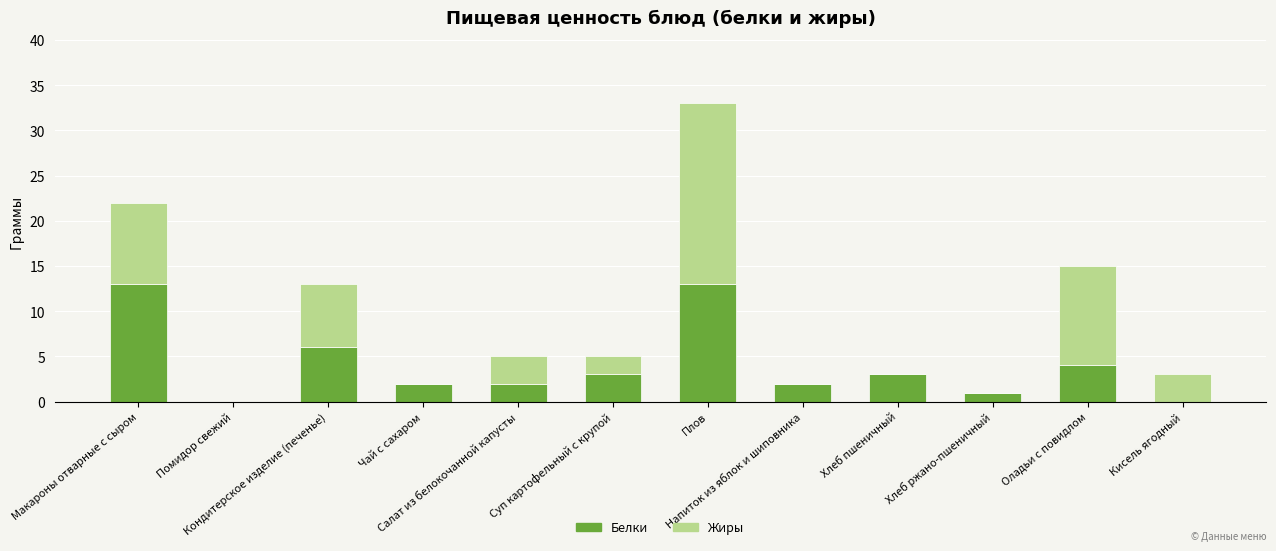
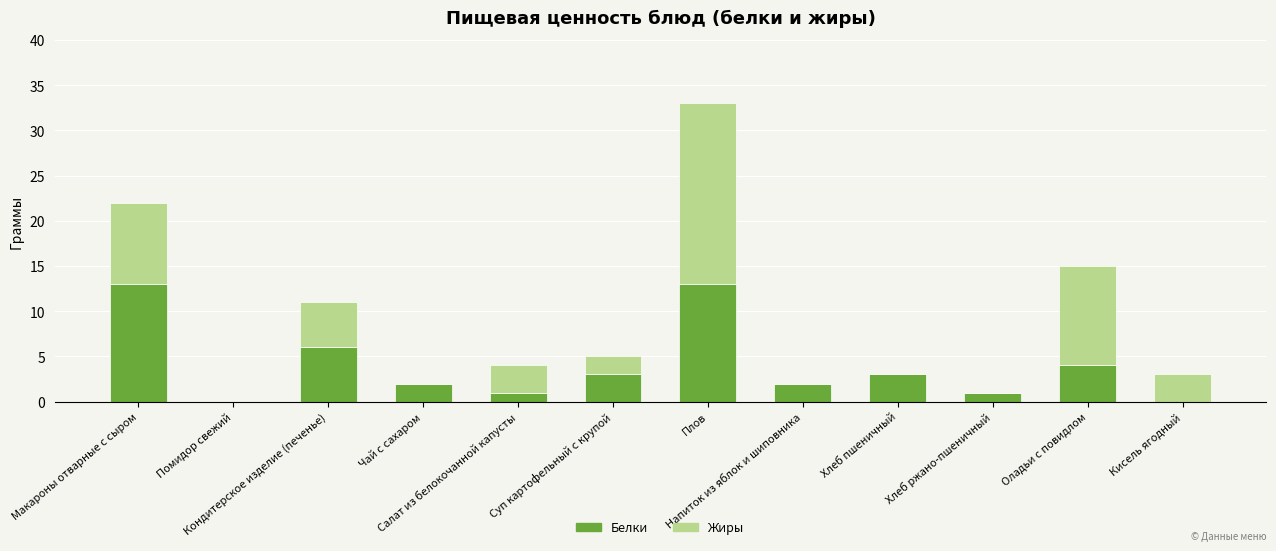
  {
    "Белки": {
      "Макароны отварные с сыром": 13,
      "Помидор свежий": 0,
      "Кондитерское изделие (печенье)": 6,
      "Чай с сахаром": 2,
-     "Салат из белокочанной капусты": 2,
+     "Салат из белокочанной капусты": 1,
      "Суп картофельный с крупой": 3,
      "Плов": 13,
      "Напиток из яблок и шиповника": 2,
      "Хлеб пшеничный": 3,
      "Хлеб ржано-пшеничный": 1,
      "Оладьи с повидлом": 4,
      "Кисель ягодный": 0
    },
    "Жиры": {
      "Макароны отварные с сыром": 9,
      "Помидор свежий": 0,
-     "Кондитерское изделие (печенье)": 7,
+     "Кондитерское изделие (печенье)": 5,
      "Чай с сахаром": 0,
      "Салат из белокочанной капусты": 3,
      "Суп картофельный с крупой": 2,
      "Плов": 20,
      "Напиток из яблок и шиповника": 0,
      "Хлеб пшеничный": 0,
      "Хлеб ржано-пшеничный": 0,
      "Оладьи с повидлом": 11,
      "Кисель ягодный": 3
    }
  }
